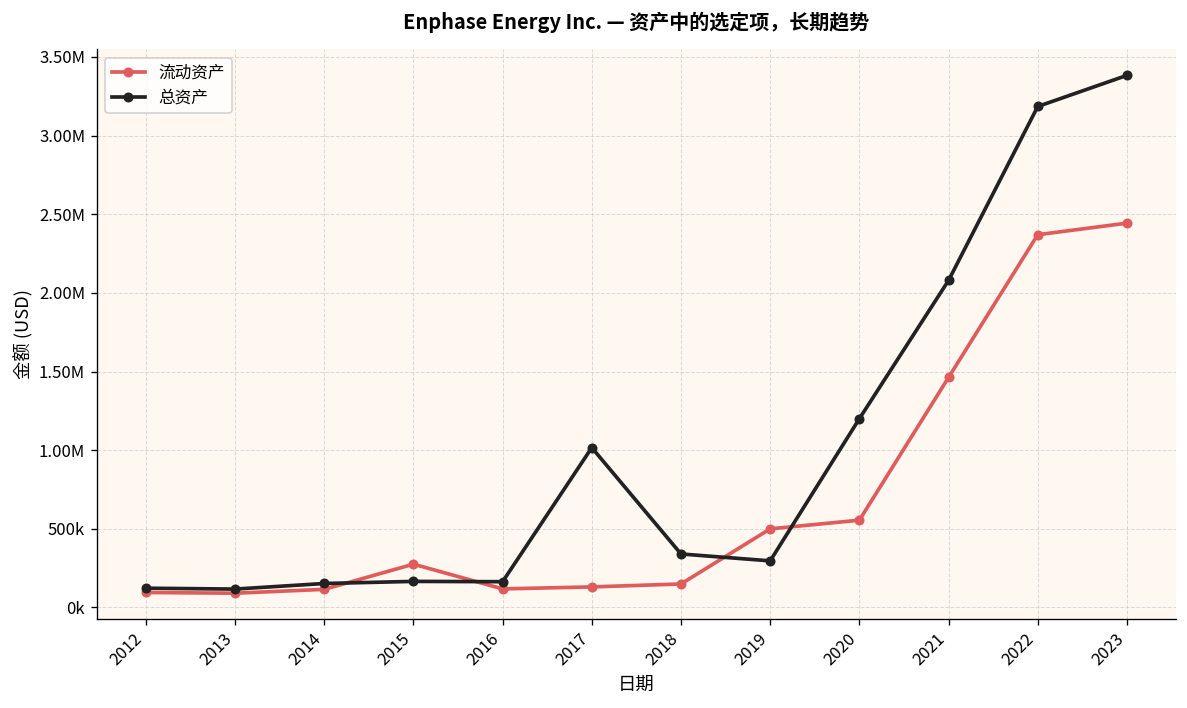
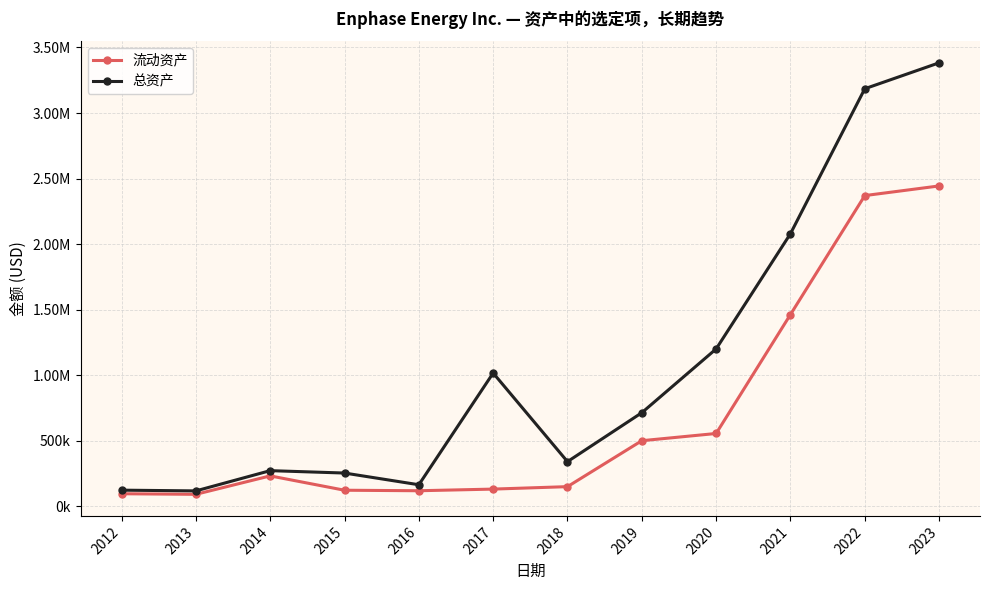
  {
    "流动资产": {
      "2012": 90000,
      "2013": 90000,
-     "2014": 110000,
-     "2015": 270000,
+     "2014": 230000,
+     "2015": 120000,
      "2016": 120000,
      "2017": 130000,
      "2018": 150000,
      "2019": 500000,
      "2020": 550000,
      "2021": 1460000,
      "2022": 2370000,
      "2023": 2440000
    },
    "总资产": {
      "2012": 120000,
      "2013": 120000,
-     "2014": 150000,
-     "2015": 170000,
+     "2014": 270000,
+     "2015": 250000,
      "2016": 160000,
      "2017": 1020000,
      "2018": 340000,
-     "2019": 300000,
+     "2019": 710000,
      "2020": 1200000,
      "2021": 2080000,
      "2022": 3190000,
      "2023": 3380000
    }
  }
